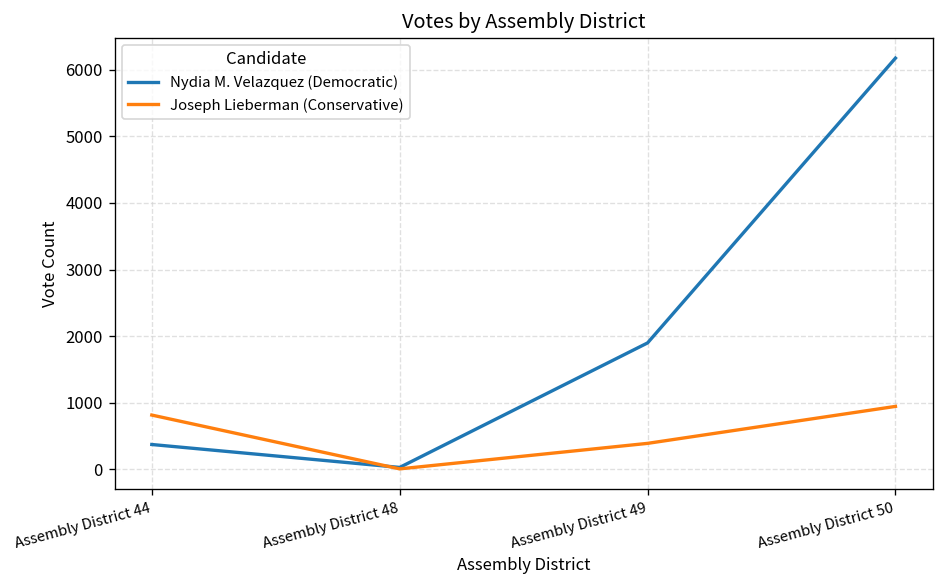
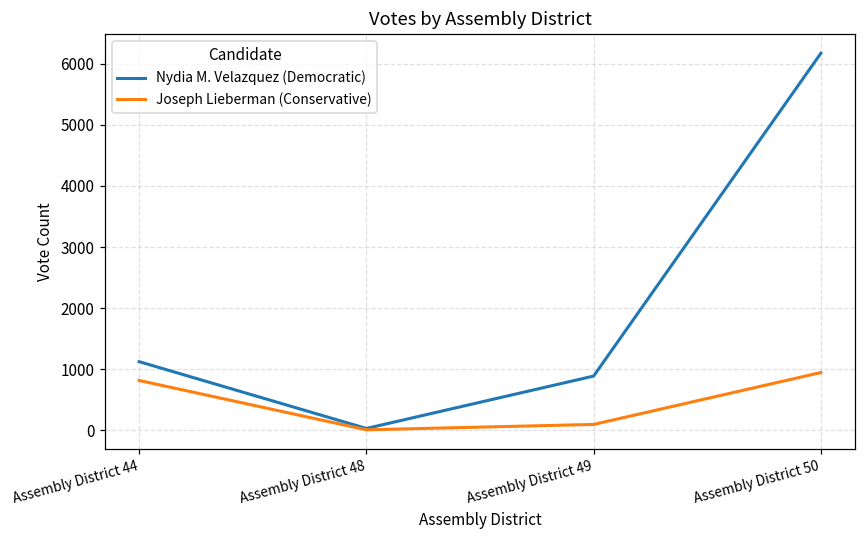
  {
    "Nydia M. Velazquez (Democratic)": {
-     "Assembly District 44": 400,
-     "Assembly District 49": 1900,
+     "Assembly District 44": 1100,
+     "Assembly District 49": 900,
      "Assembly District 50": 6200
    },
    "Joseph Lieberman (Conservative)": {
      "Assembly District 44": 800,
-     "Assembly District 49": 400,
+     "Assembly District 49": 100,
      "Assembly District 50": 900
    }
  }
